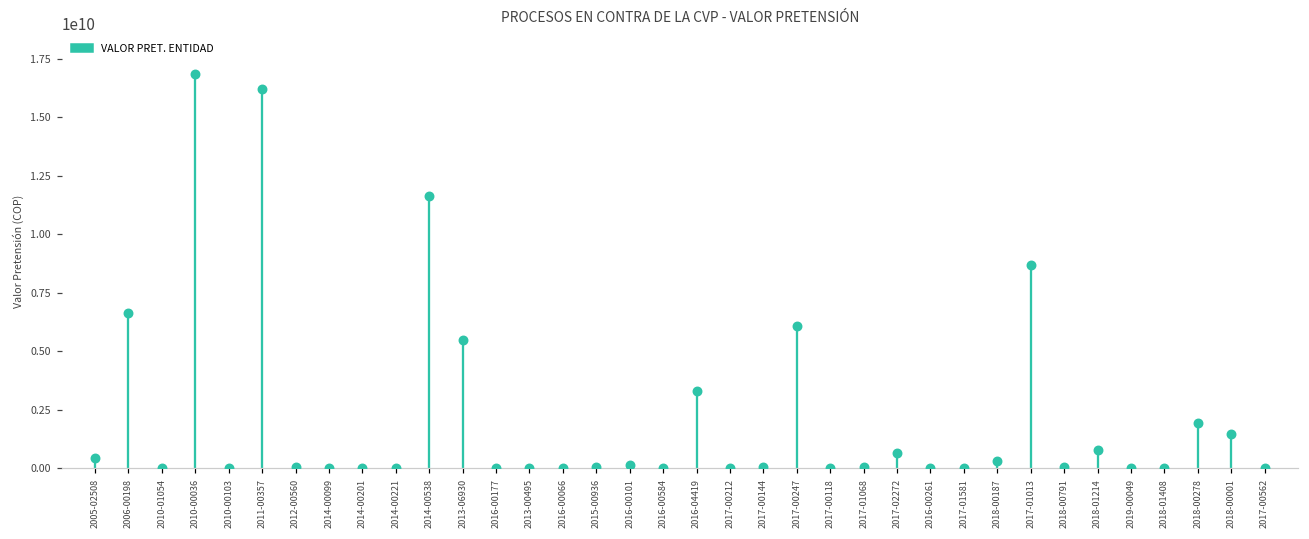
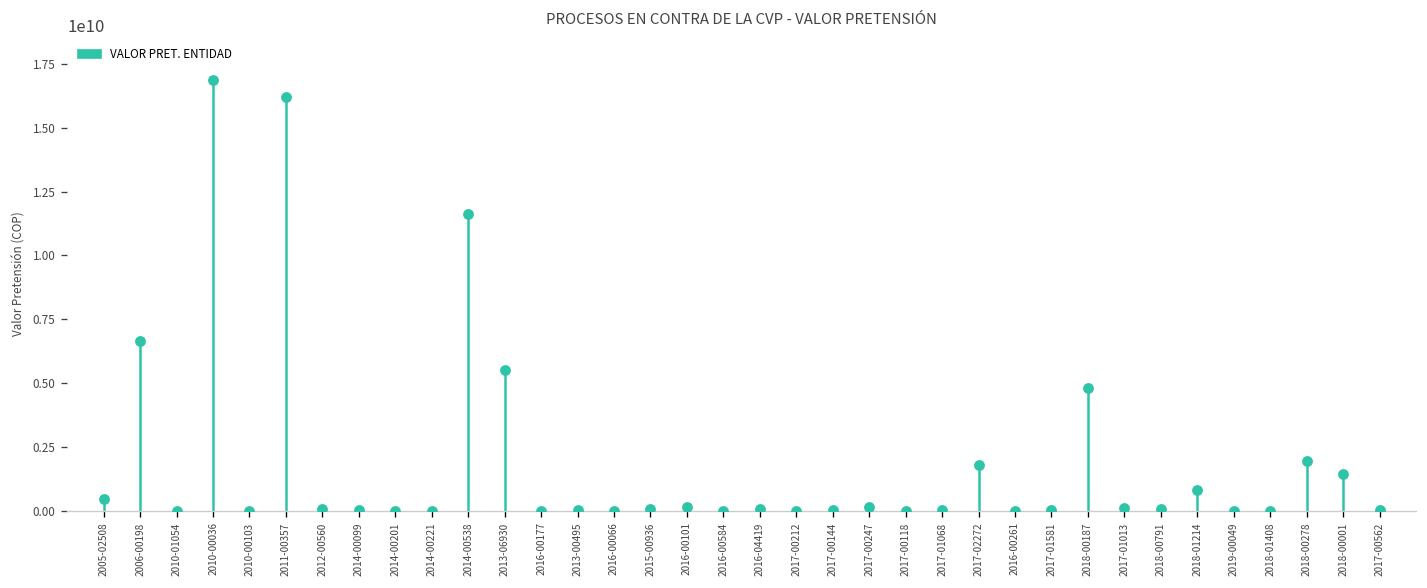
  {
-   "2016-04419": 3300000000,
-   "2017-00247": 6100000000,
-   "2017-02272": 600000000,
-   "2018-00187": 300000000,
-   "2017-01013": 8700000000
+   "2016-04419": 100000000,
+   "2017-00247": 100000000,
+   "2017-02272": 1800000000,
+   "2018-00187": 4800000000,
+   "2017-01013": 100000000
  }
